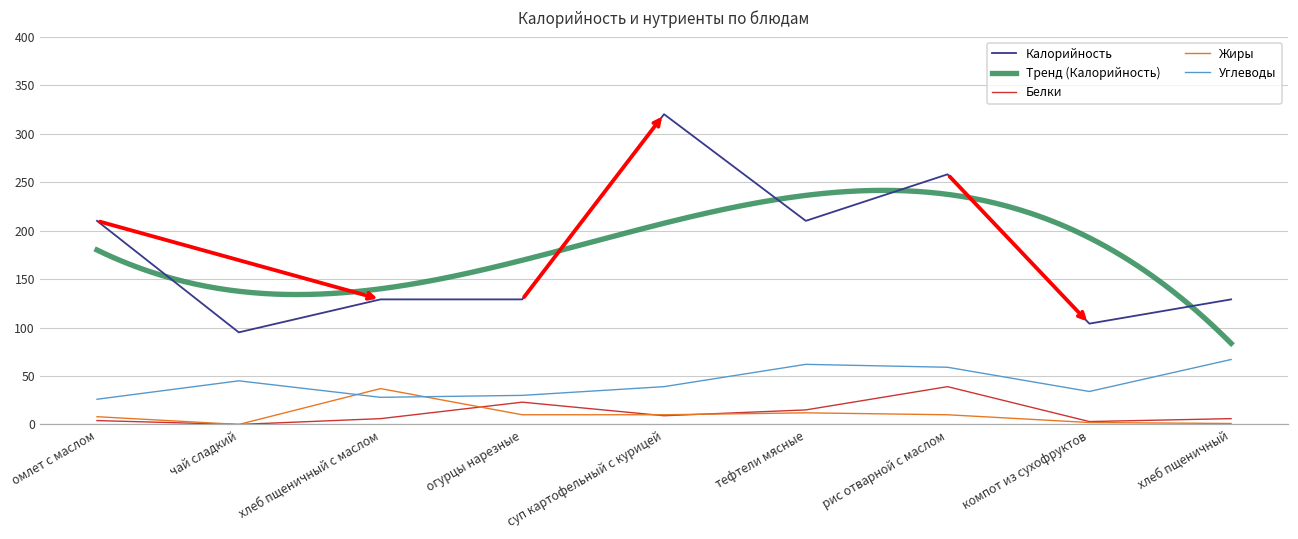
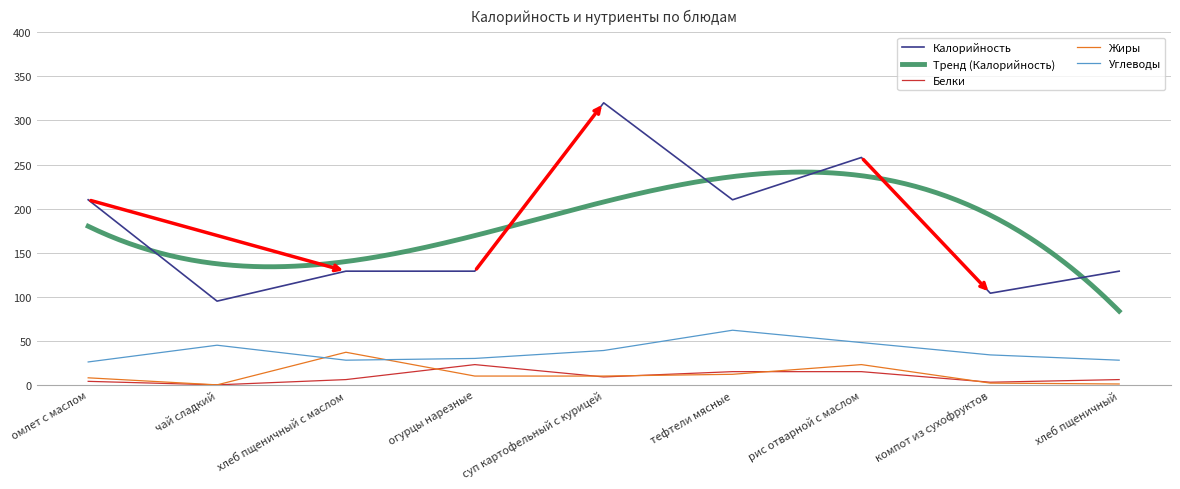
  {
    "Калорийность": {
      "омлет с маслом": 210,
      "чай сладкий": 100,
      "хлеб пщеничный с маслом": 130,
      "огурцы нарезные": 130,
      "суп картофельный с курицей": 320,
      "тефтели мясные": 210,
      "рис отварной с маслом": 260,
      "компот из сухофруктов": 100,
      "хлеб пщеничный": 130
    },
    "Тренд (Калорийность)": {
      "омлет с маслом": 180,
      "хлеб пщеничный": 80
    },
    "Белки": {
      "омлет с маслом": 0,
      "хлеб пщеничный с маслом": 10,
      "огурцы нарезные": 20,
      "тефтели мясные": 20,
-     "рис отварной с маслом": 40,
+     "рис отварной с маслом": 20,
      "хлеб пщеничный": 10
    },
    "Жиры": {
      "омлет с маслом": 10,
      "хлеб пщеничный с маслом": 40,
      "огурцы нарезные": 10,
      "тефтели мясные": 10,
-     "рис отварной с маслом": 10,
+     "рис отварной с маслом": 20,
      "хлеб пщеничный": 0
    },
    "Углеводы": {
      "омлет с маслом": 30,
      "чай сладкий": 50,
      "хлеб пщеничный с маслом": 30,
      "огурцы нарезные": 30,
      "суп картофельный с курицей": 40,
      "тефтели мясные": 60,
-     "рис отварной с маслом": 60,
+     "рис отварной с маслом": 50,
      "компот из сухофруктов": 30,
-     "хлеб пщеничный": 70
+     "хлеб пщеничный": 30
    }
  }
